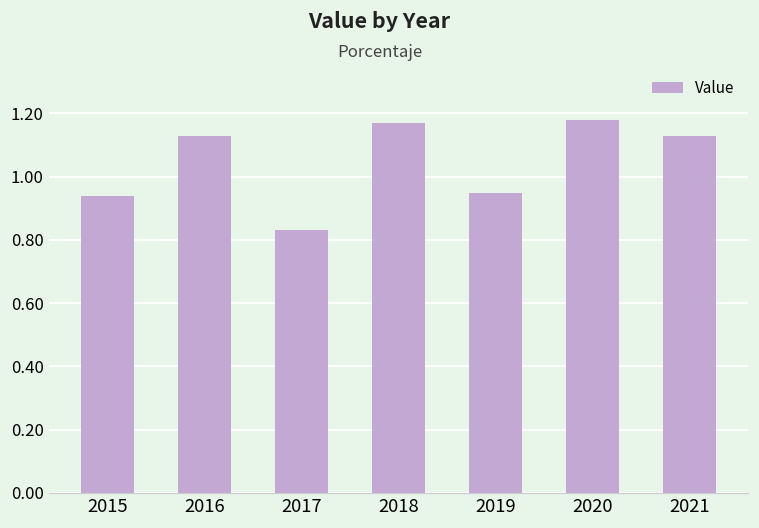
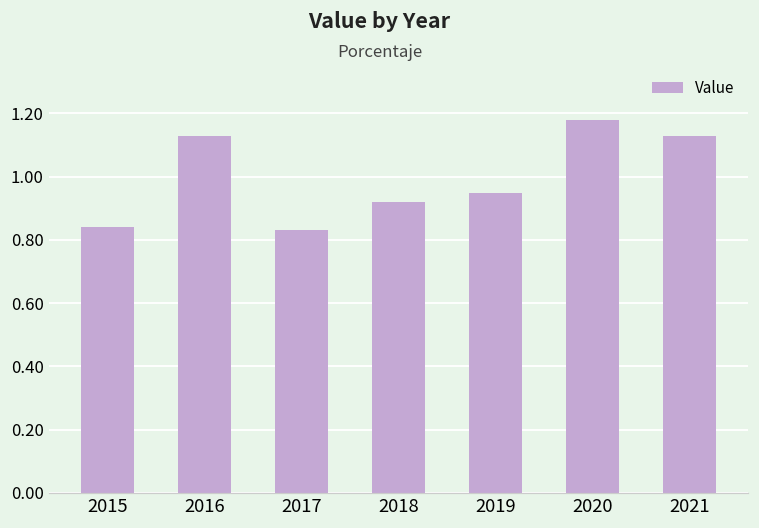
  {
-   "2015": 0.94,
+   "2015": 0.84,
    "2016": 1.13,
    "2017": 0.83,
-   "2018": 1.17,
+   "2018": 0.92,
    "2019": 0.95,
    "2020": 1.18,
    "2021": 1.13
  }
